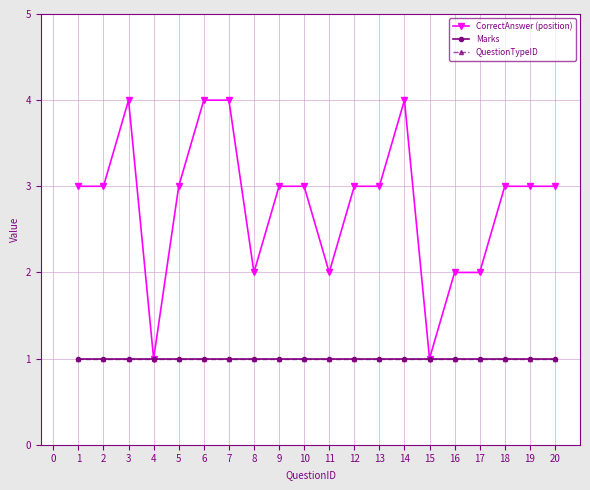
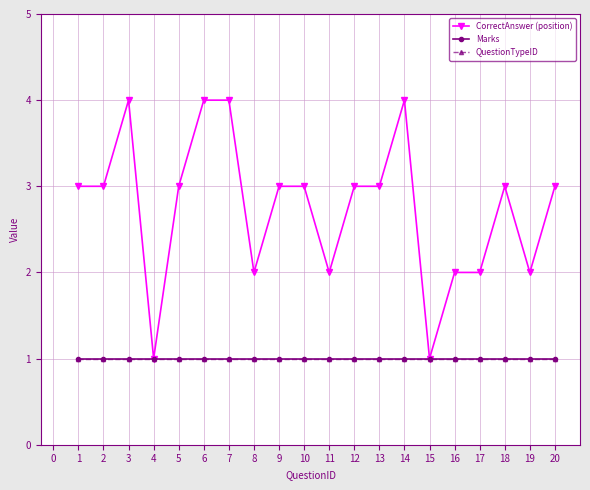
  {
    "CorrectAnswer (position)": {
      "1": 3,
      "2": 3,
      "3": 4,
      "5": 3,
      "6": 4,
      "7": 4,
      "8": 2,
      "9": 3,
      "10": 3,
      "11": 2,
      "12": 3,
      "13": 3,
      "14": 4,
      "16": 2,
      "17": 2,
      "18": 3,
-     "19": 3,
+     "19": 2,
      "20": 3
    },
    "QuestionTypeID": {
      "1": 1,
      "2": 1,
      "3": 1,
      "5": 1,
      "6": 1,
      "7": 1,
      "8": 1,
      "9": 1,
      "10": 1,
      "11": 1,
      "12": 1,
      "13": 1,
      "14": 1,
      "16": 1,
      "17": 1,
      "18": 1,
      "19": 1,
      "20": 1
    }
  }
